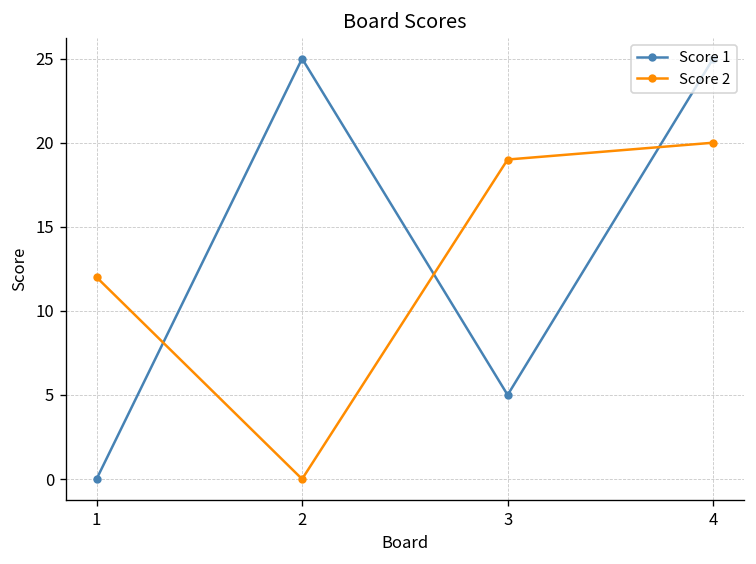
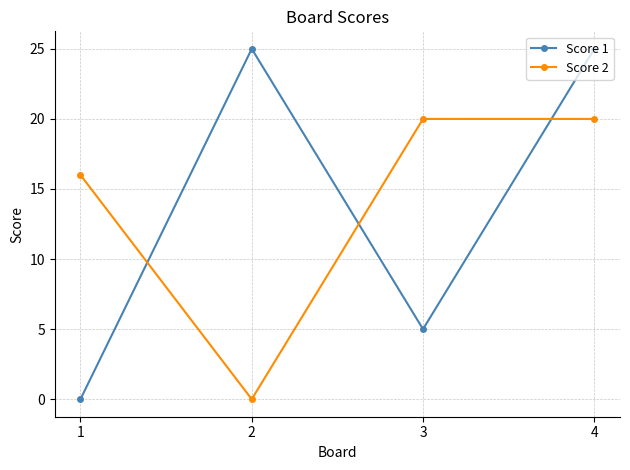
  {
    "Score 1": {
      "1": 0,
      "2": 25,
      "3": 5
    },
    "Score 2": {
-     "1": 12,
+     "1": 16,
      "2": 0,
-     "3": 19,
+     "3": 20,
      "4": 20
    }
  }
